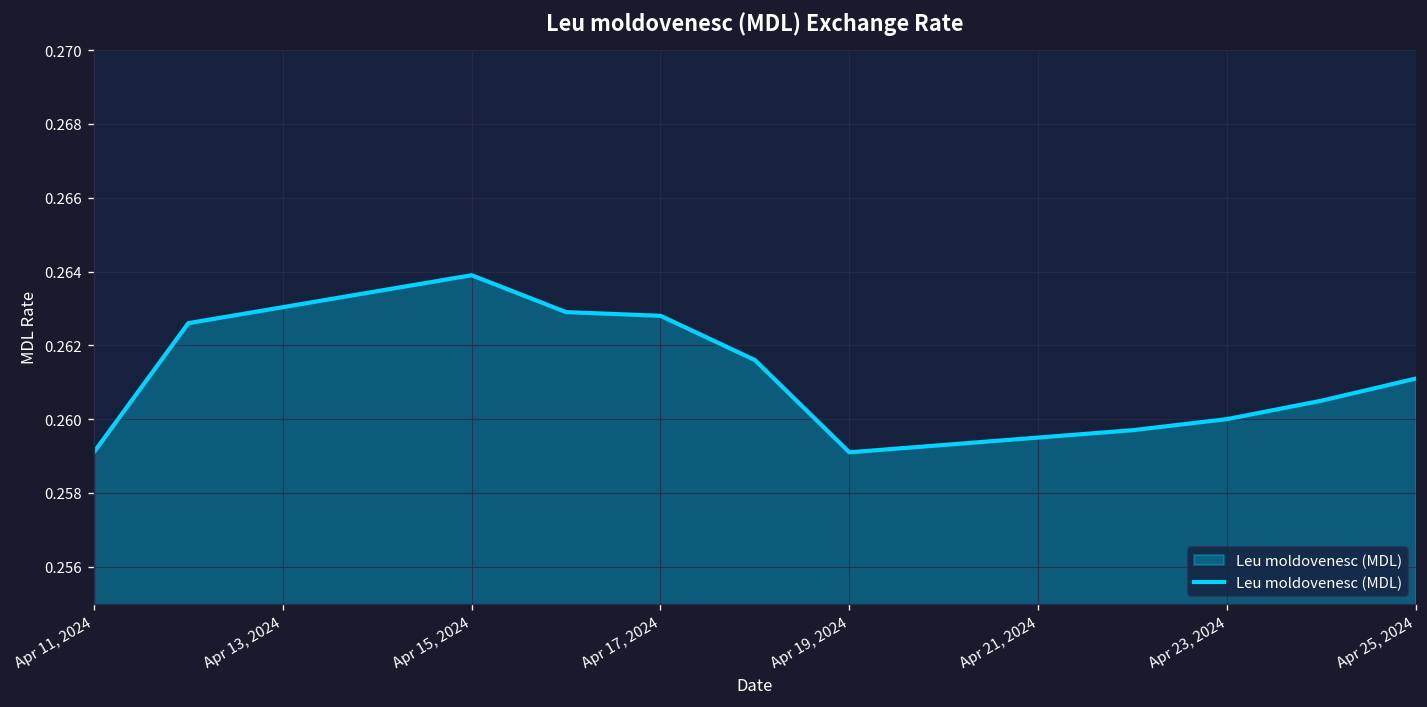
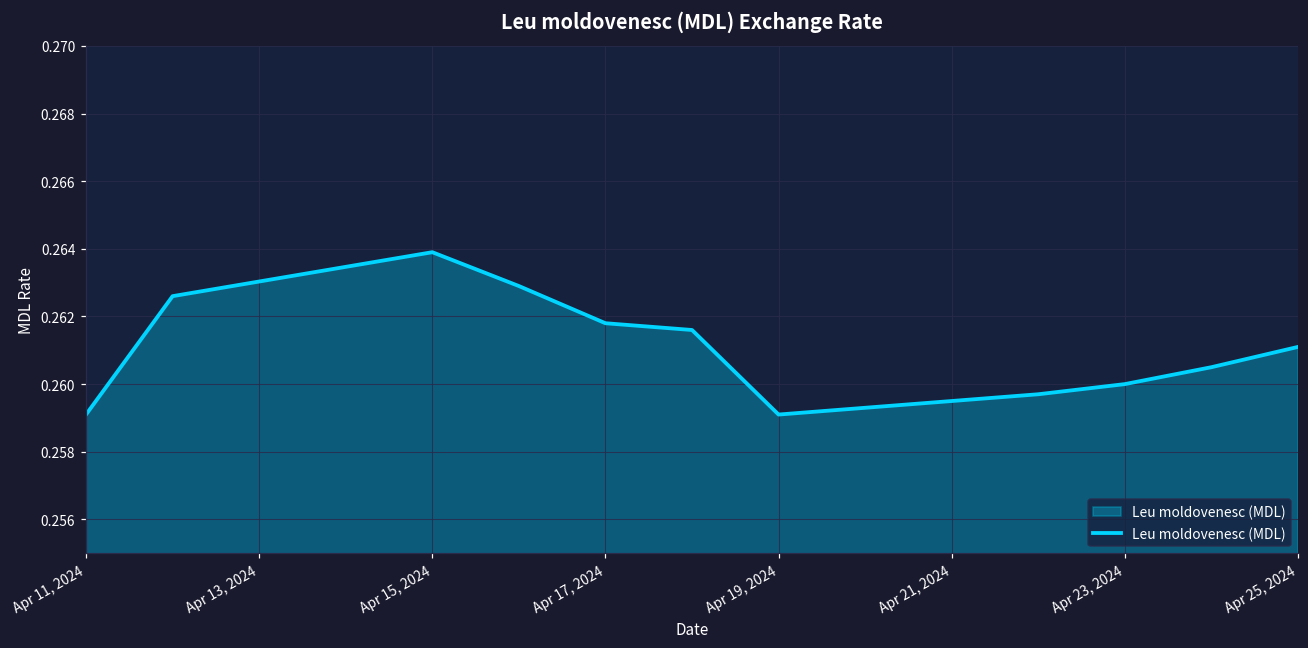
  {
    "Apr 11, 2024": 0.2591,
    "Apr 15, 2024": 0.2639,
-   "Apr 17, 2024": 0.2628,
+   "Apr 17, 2024": 0.2618,
    "Apr 19, 2024": 0.2591,
    "Apr 23, 2024": 0.2600,
    "Apr 25, 2024": 0.2611
  }
